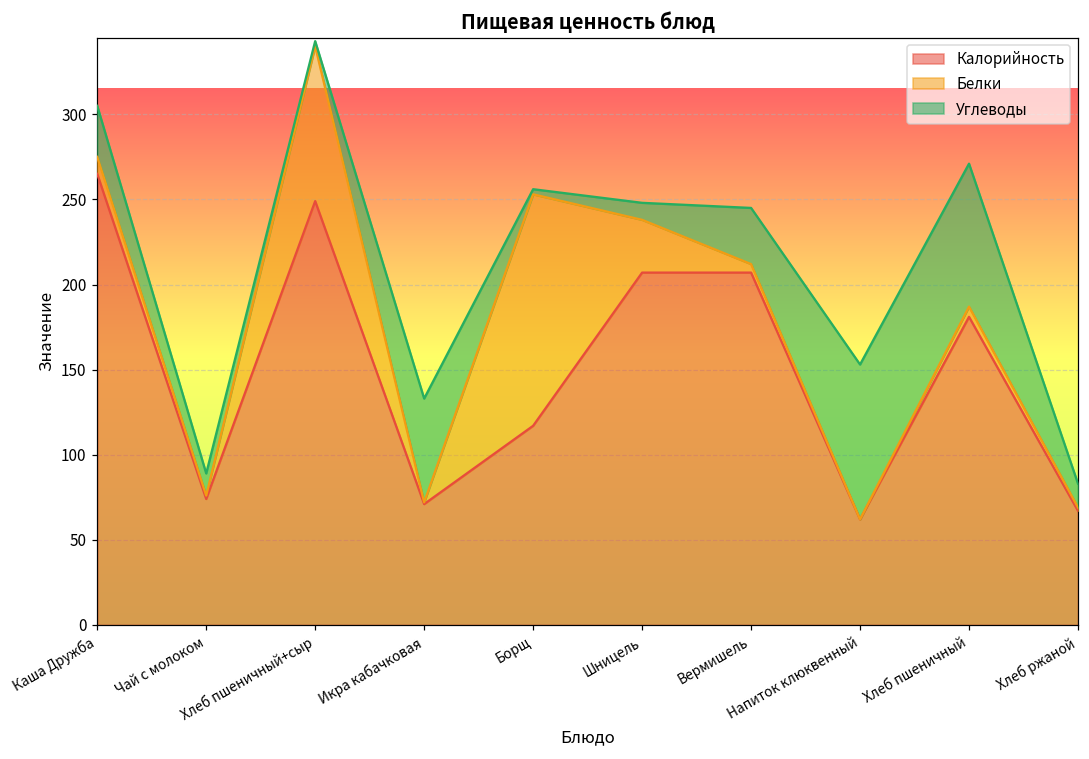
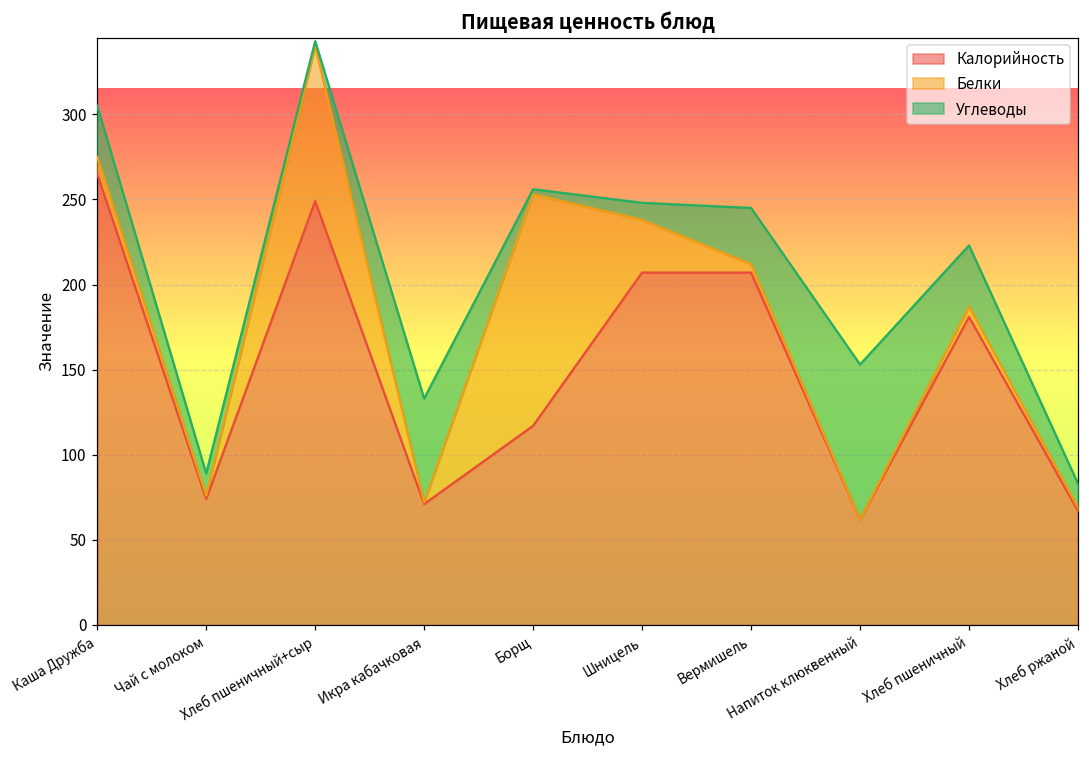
  {
    "Калорийность": {
      "Каша Дружба": 265,
      "Чай с молоком": 74,
      "Хлеб пшеничный+сыр": 249,
      "Борщ": 117,
      "Шницель": 207,
      "Вермишель": 207,
      "Хлеб пшеничный": 181,
      "Хлеб ржаной": 67
    },
    "Белки": {
      "Каша Дружба": 10,
      "Чай с молоком": 2,
      "Хлеб пшеничный+сыр": 91,
      "Борщ": 136,
      "Шницель": 31,
      "Вермишель": 5,
      "Хлеб пшеничный": 6,
      "Хлеб ржаной": 2
    },
    "Углеводы": {
      "Каша Дружба": 30,
      "Чай с молоком": 13,
      "Хлеб пшеничный+сыр": 3,
      "Икра кабачковая": 61,
      "Борщ": 3,
      "Шницель": 10,
      "Вермишель": 33,
      "Напиток клюквенный": 91,
-     "Хлеб пшеничный": 84,
+     "Хлеб пшеничный": 36,
      "Хлеб ржаной": 14
    }
  }
